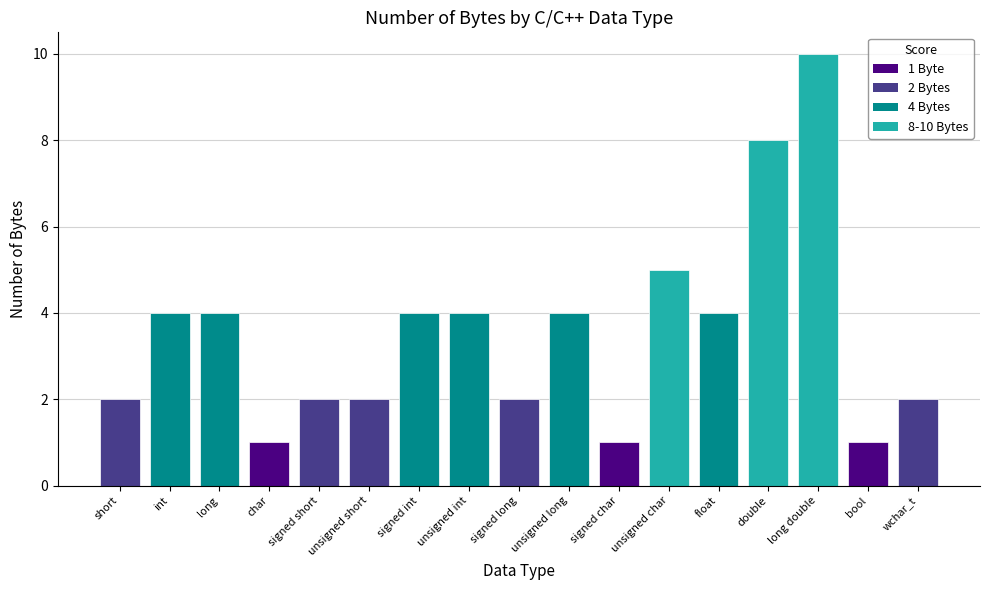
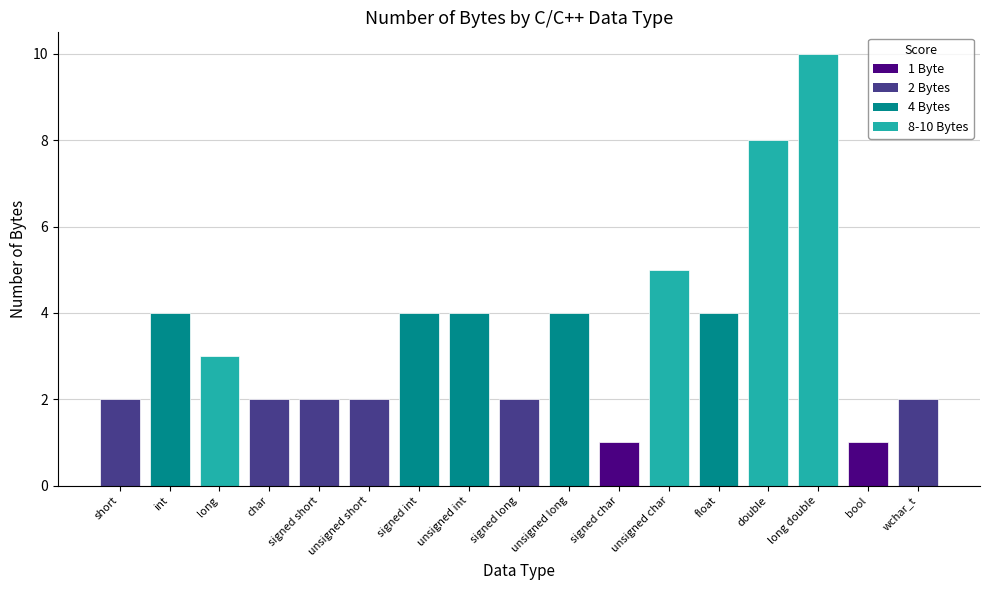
  {
    "short": 2,
    "int": 4,
-   "long": 4,
-   "char": 1,
+   "long": 3,
+   "char": 2,
    "signed short": 2,
    "unsigned short": 2,
    "signed int": 4,
    "unsigned int": 4,
    "signed long": 2,
    "unsigned long": 4,
    "signed char": 1,
    "unsigned char": 5,
    "float": 4,
    "double": 8,
    "long double": 10,
    "bool": 1,
    "wchar_t": 2
  }
